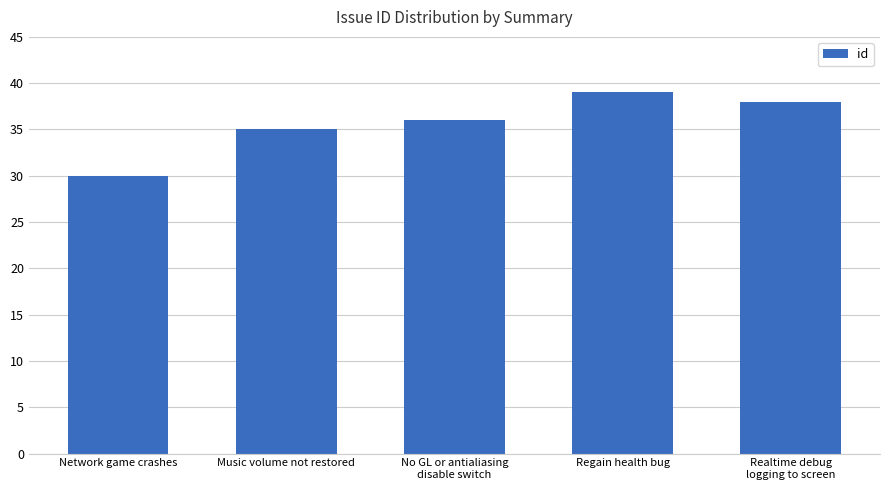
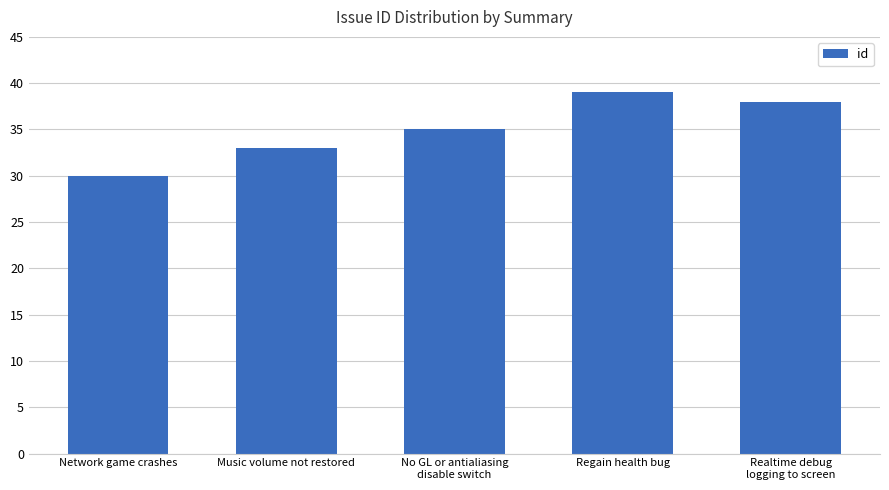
  {
    "Network game crashes": 30,
-   "Music volume not restored": 35,
-   "No GL or antialiasing disable switch": 36,
+   "Music volume not restored": 33,
+   "No GL or antialiasing disable switch": 35,
    "Regain health bug": 39,
    "Realtime debug logging to screen": 38
  }
